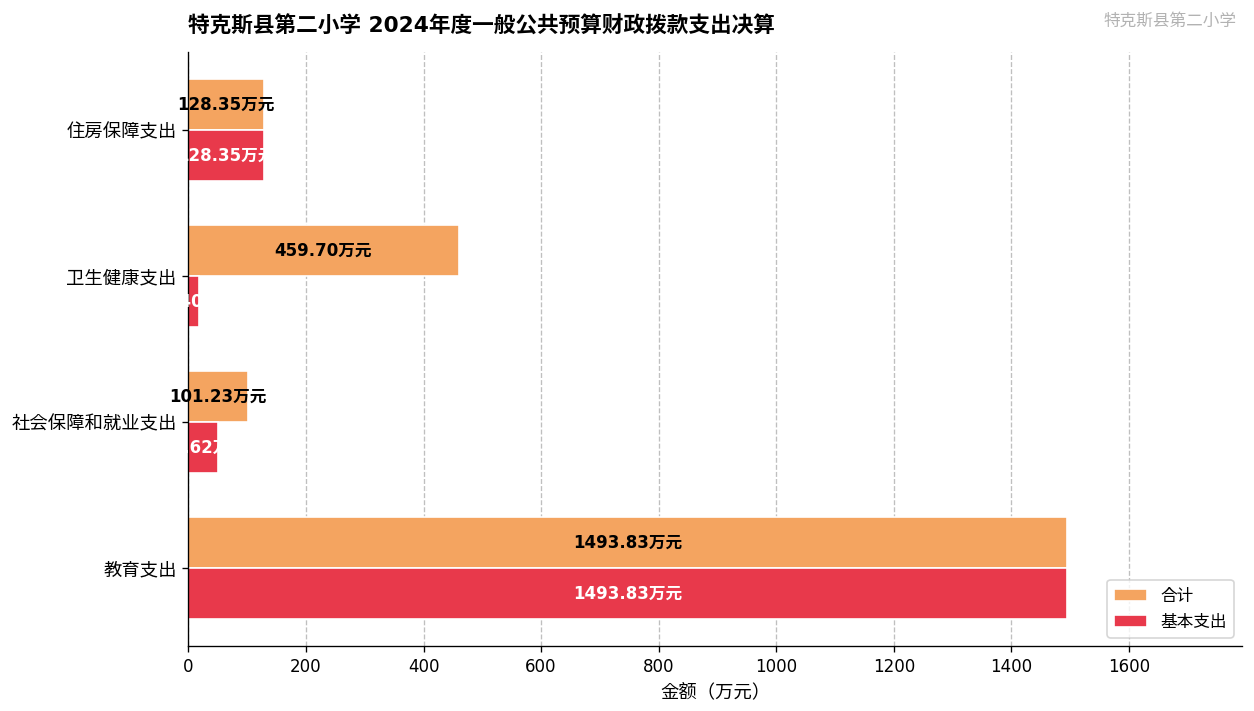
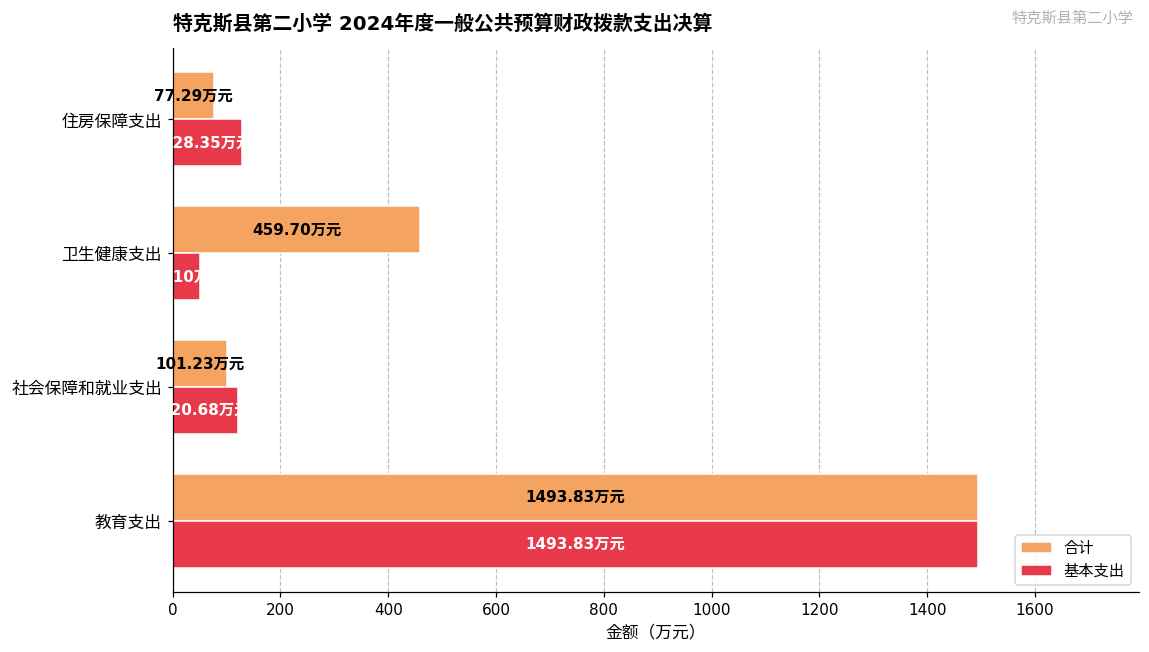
  {
    "合计": {
-     "住房保障支出": 128.35,
+     "住房保障支出": 77.29,
      "卫生健康支出": 459.70,
      "社会保障和就业支出": 101.23,
      "教育支出": 1493.83
    },
    "基本支出": {
-     "卫生健康支出": 20,
-     "社会保障和就业支出": 50
+     "卫生健康支出": 50,
+     "社会保障和就业支出": 120
    }
  }
